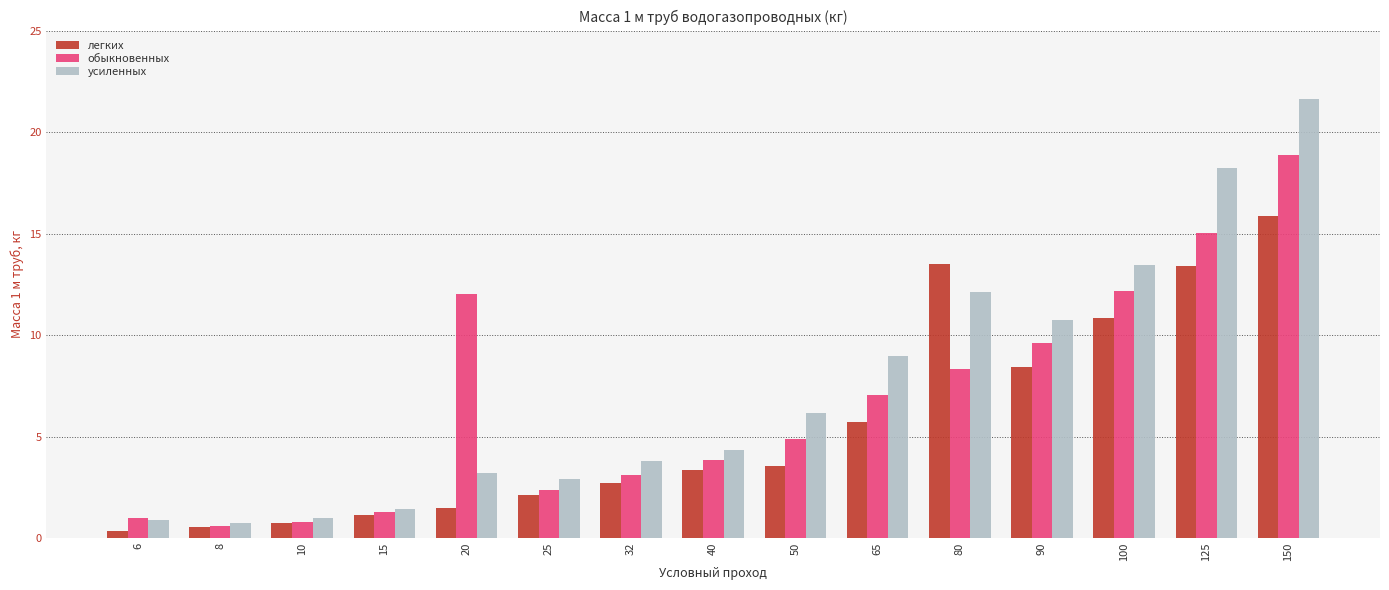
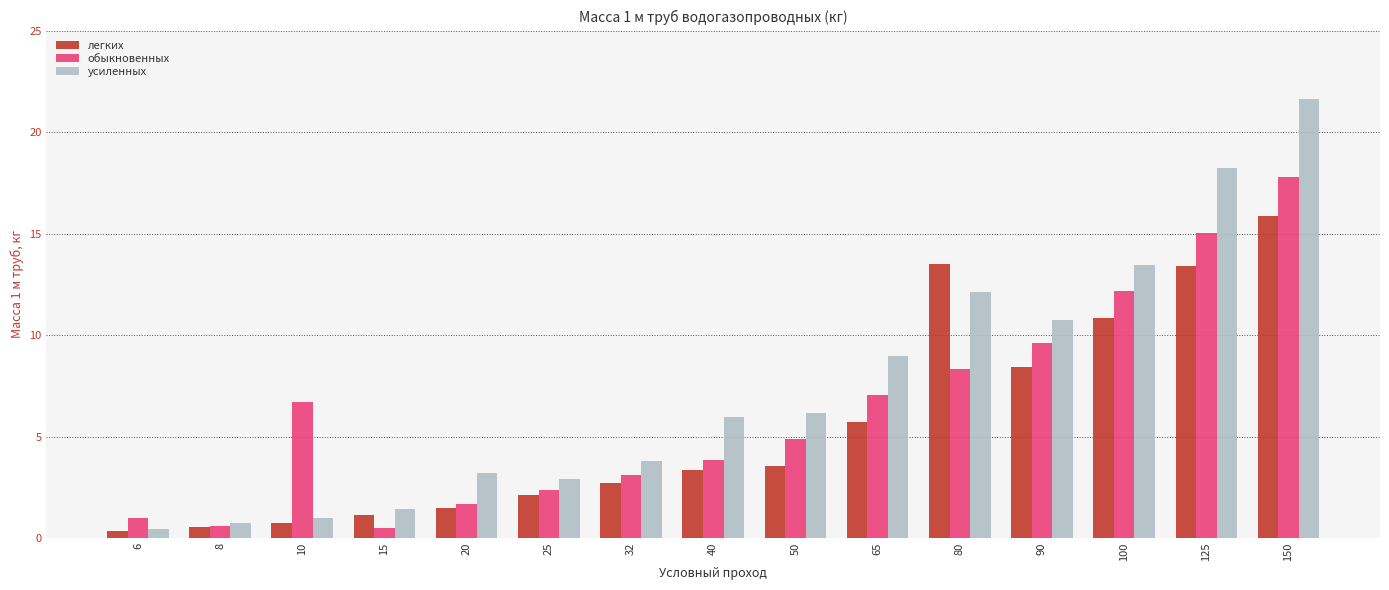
  {
    "легких": {
      "6": 0.4,
      "8": 0.6,
      "10": 0.7,
      "15": 1.2,
      "20": 1.5,
      "25": 2.1,
      "32": 2.7,
      "40": 3.3,
      "50": 3.6,
      "65": 5.7,
      "80": 13.5,
      "90": 8.4,
      "100": 10.9,
      "125": 13.4,
      "150": 15.9
    },
    "обыкновенных": {
      "6": 1.0,
      "8": 0.6,
-     "10": 0.8,
-     "15": 1.3,
-     "20": 12.0,
+     "10": 6.7,
+     "15": 0.5,
+     "20": 1.7,
      "25": 2.4,
      "32": 3.1,
      "40": 3.8,
      "50": 4.9,
      "65": 7.1,
      "80": 8.3,
      "90": 9.6,
      "100": 12.2,
      "125": 15.0,
-     "150": 18.9
+     "150": 17.8
    },
    "усиленных": {
-     "6": 0.9,
+     "6": 0.5,
      "8": 0.7,
      "10": 1.0,
      "15": 1.4,
      "20": 3.2,
      "25": 2.9,
      "32": 3.8,
-     "40": 4.3,
+     "40": 5.9,
      "50": 6.2,
      "65": 9.0,
      "80": 12.1,
      "90": 10.7,
      "100": 13.4,
      "125": 18.2,
      "150": 21.6
    }
  }
